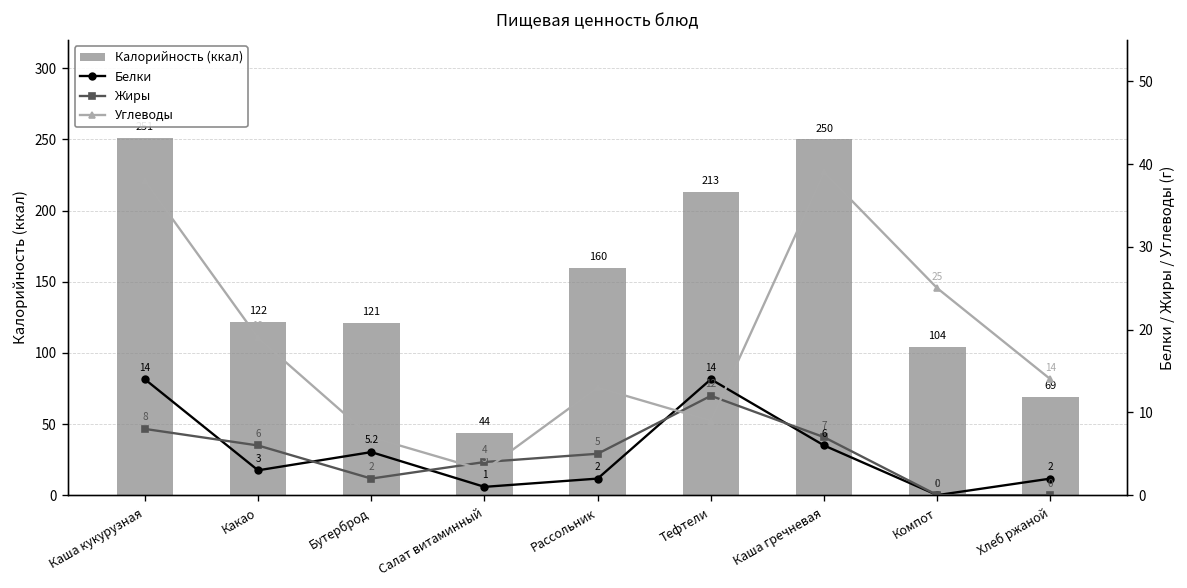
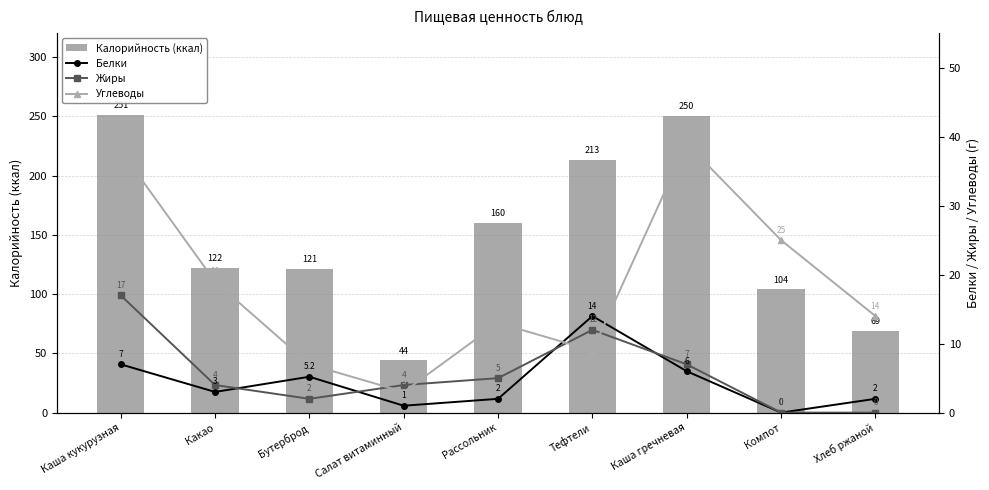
  {
    "Белки": {
-     "Каша кукурузная": 14,
+     "Каша кукурузная": 7,
      "Рассольник": 2,
      "Тефтели": 14,
      "Хлеб ржаной": 2
    },
    "Жиры": {
-     "Каша кукурузная": 8,
-     "Какао": 6,
+     "Каша кукурузная": 17,
+     "Какао": 4,
      "Бутерброд": 2,
      "Салат витаминный": 4,
      "Рассольник": 5
    }
  }
